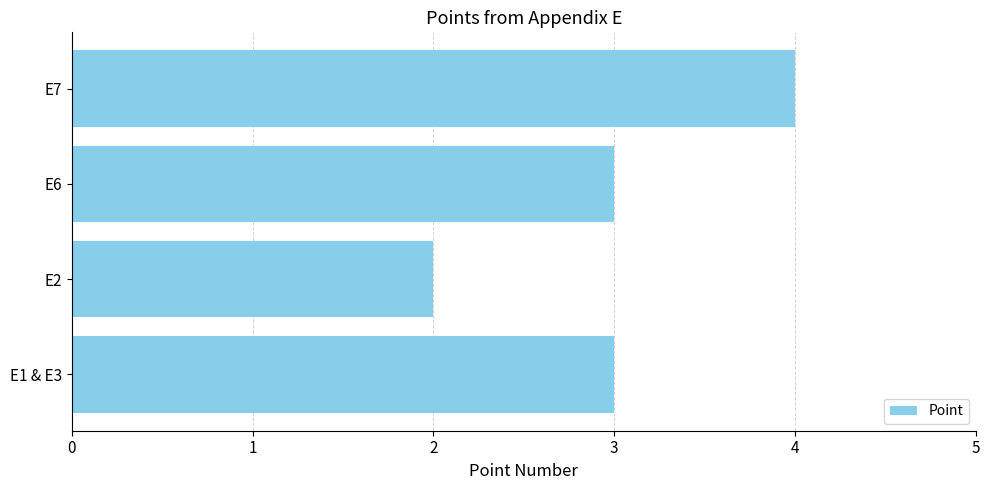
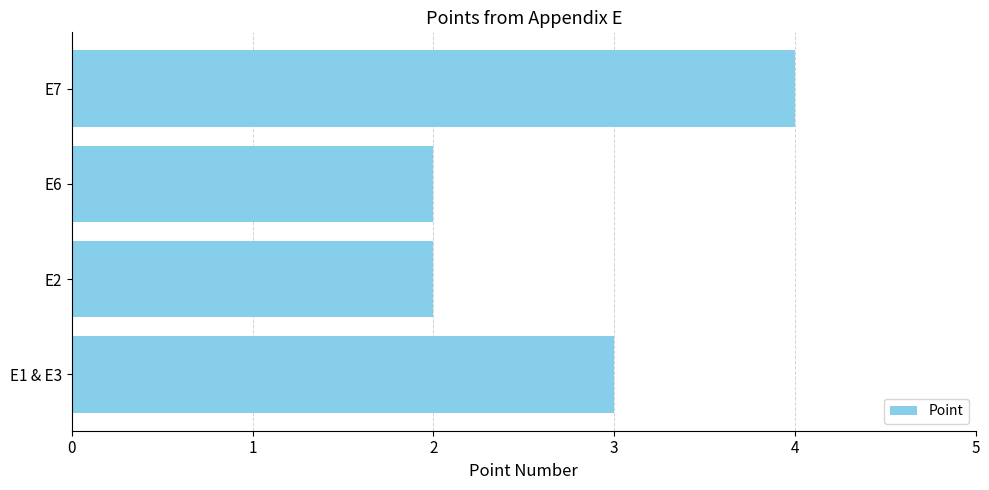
  {
    "E7": 4,
-   "E6": 3,
+   "E6": 2,
    "E2": 2,
    "E1 & E3": 3
  }
